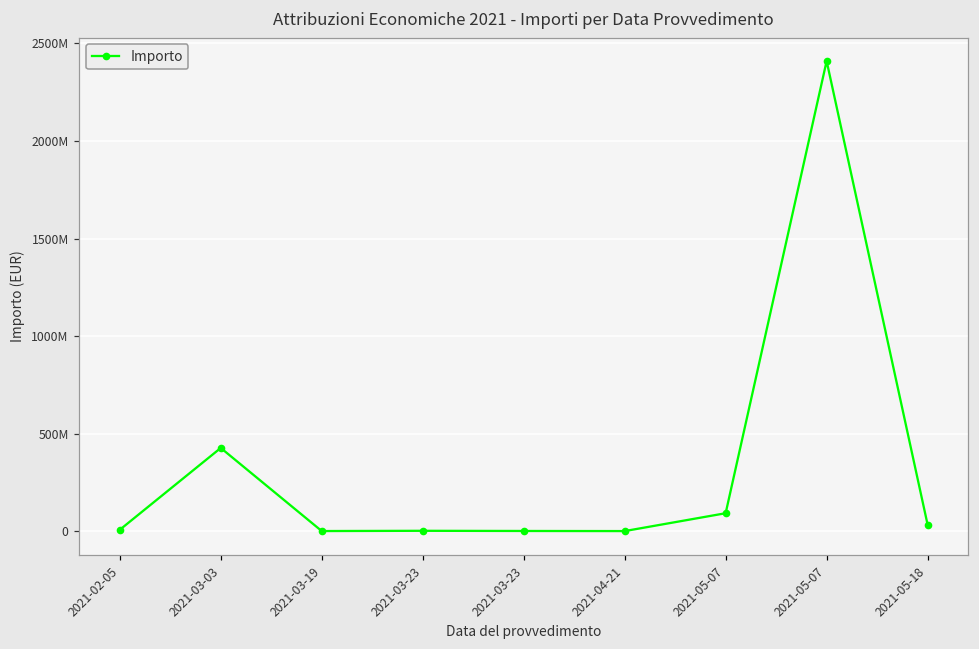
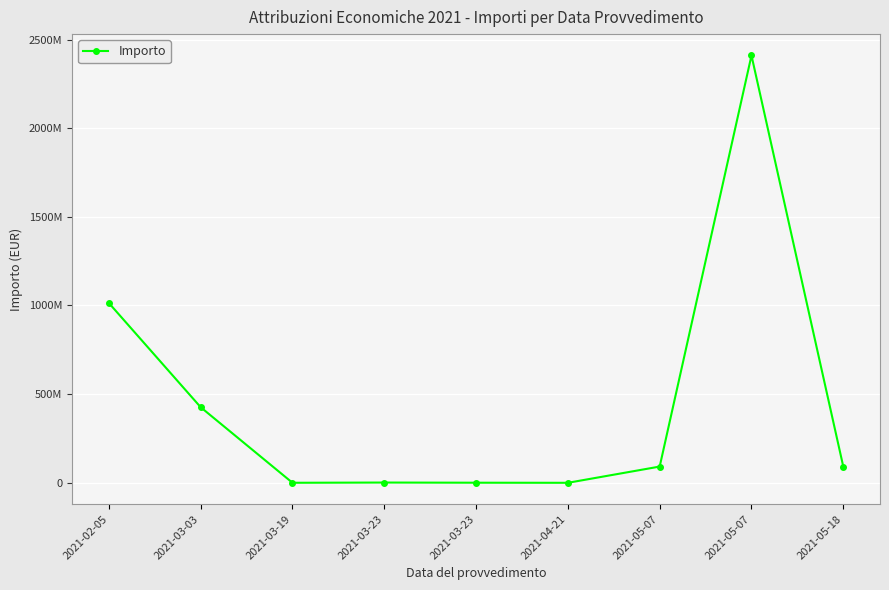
  {
-   "2021-02-05": 10000000,
+   "2021-02-05": 1010000000,
    "2021-03-03": 430000000,
    "2021-03-19": 0,
    "2021-04-21": 0,
-   "2021-05-18": 30000000
+   "2021-05-18": 90000000
  }
